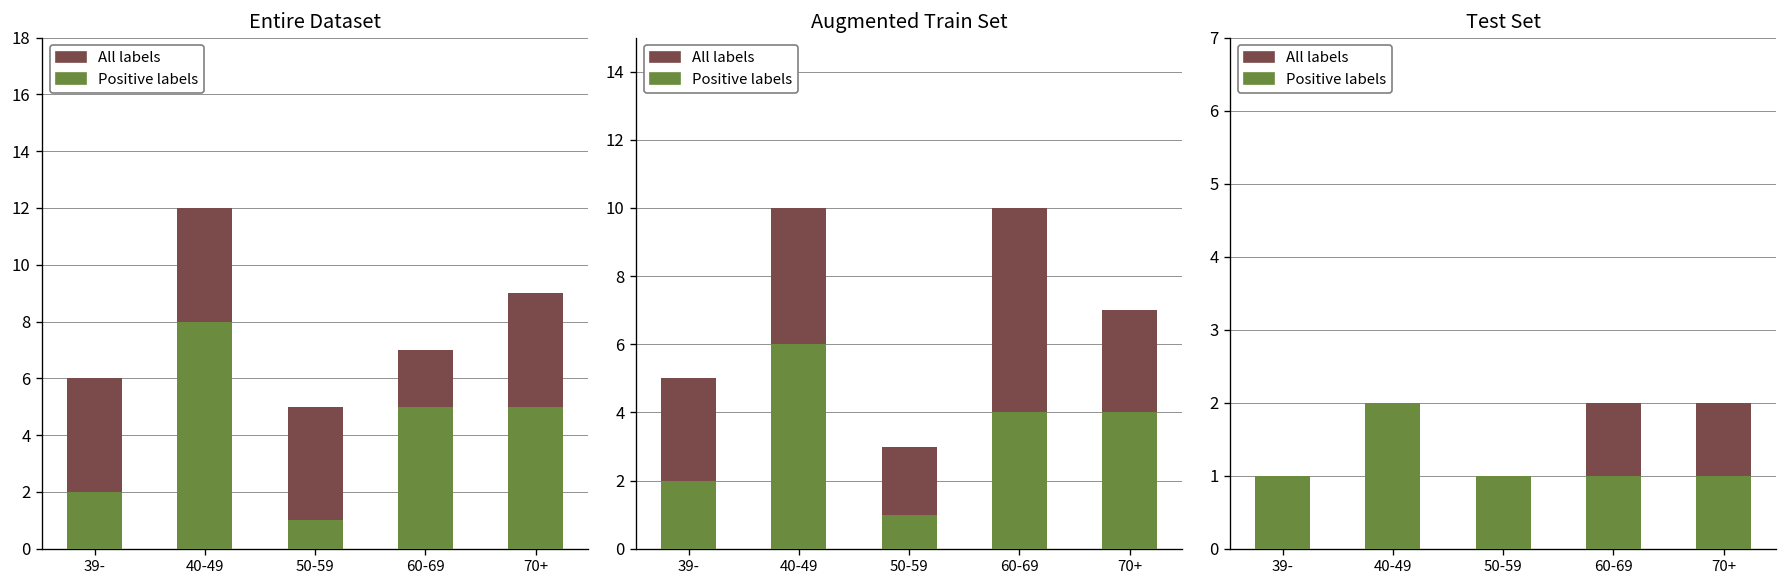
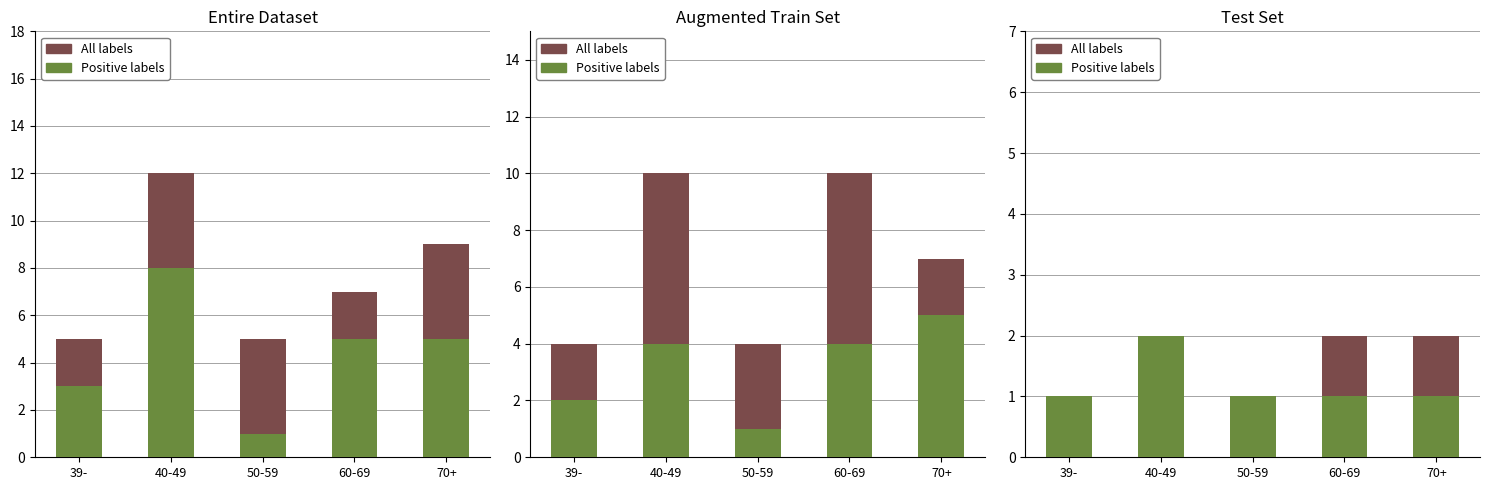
  {
    "Entire Dataset": {
      "All labels": {
-       "39-": 6,
+       "39-": 5,
        "40-49": 12,
        "50-59": 5,
        "60-69": 7,
        "70+": 9
      },
      "Positive labels": {
-       "39-": 2
+       "39-": 3
      }
    },
    "Augmented Train Set": {
      "All labels": {
-       "39-": 5,
+       "39-": 4,
        "40-49": 10,
-       "50-59": 3,
+       "50-59": 4,
        "60-69": 10,
        "70+": 7
      },
      "Positive labels": {
-       "40-49": 6,
-       "70+": 4
+       "40-49": 4,
+       "70+": 5
      }
    },
    "Test Set": {
      "All labels": {
        "39-": 1.0,
        "40-49": 2.0,
        "50-59": 1.0,
        "60-69": 2.0,
        "70+": 2.0
      },
      "Positive labels": {
        "39-": 1.0,
        "40-49": 2.0,
        "50-59": 1.0
      }
    }
  }
